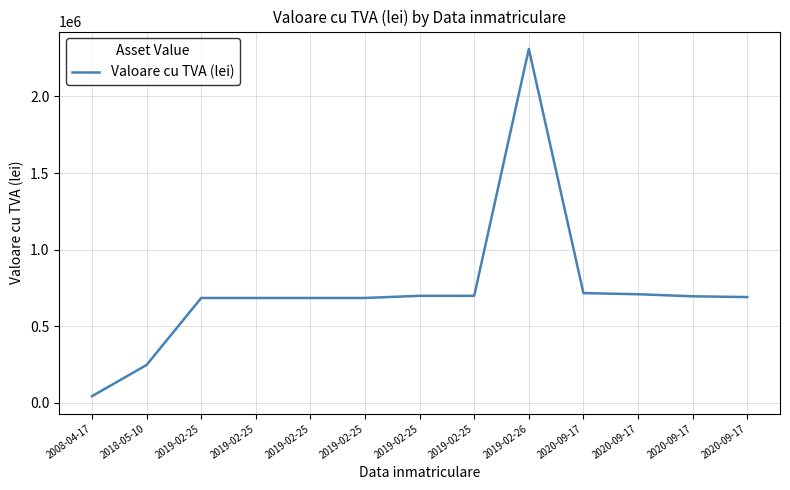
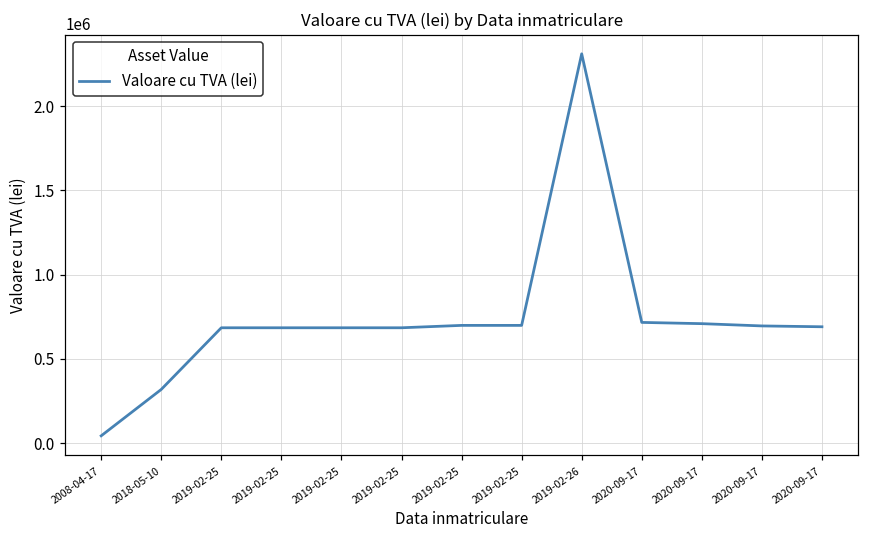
  {
    "2008-04-17": 40000,
-   "2018-05-10": 250000,
+   "2018-05-10": 320000,
    "2019-02-26": 2310000
  }
